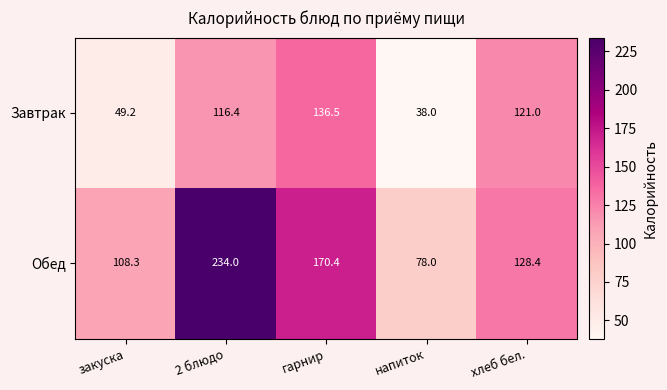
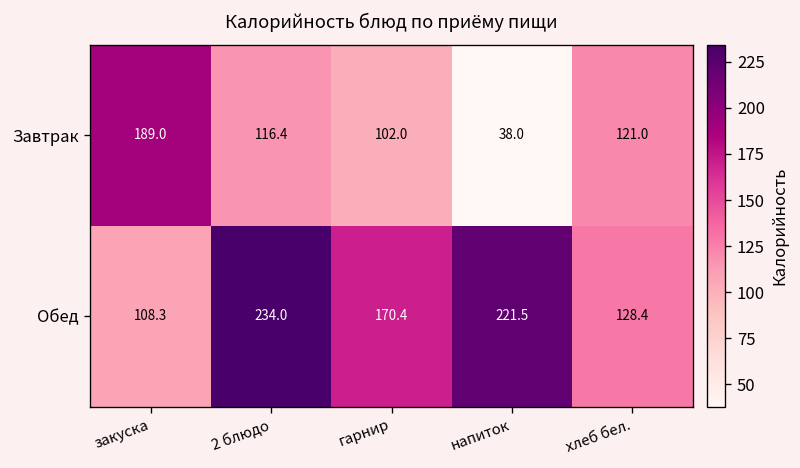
  {
    "Завтрак": {
-     "закуска": 49.2,
+     "закуска": 189.0,
      "2 блюдо": 116.4,
-     "гарнир": 136.5,
+     "гарнир": 102.0,
      "напиток": 38.0,
      "хлеб бел.": 121.0
    },
    "Обед": {
      "закуска": 108.3,
      "2 блюдо": 234.0,
      "гарнир": 170.4,
-     "напиток": 78.0,
+     "напиток": 221.5,
      "хлеб бел.": 128.4
    }
  }
